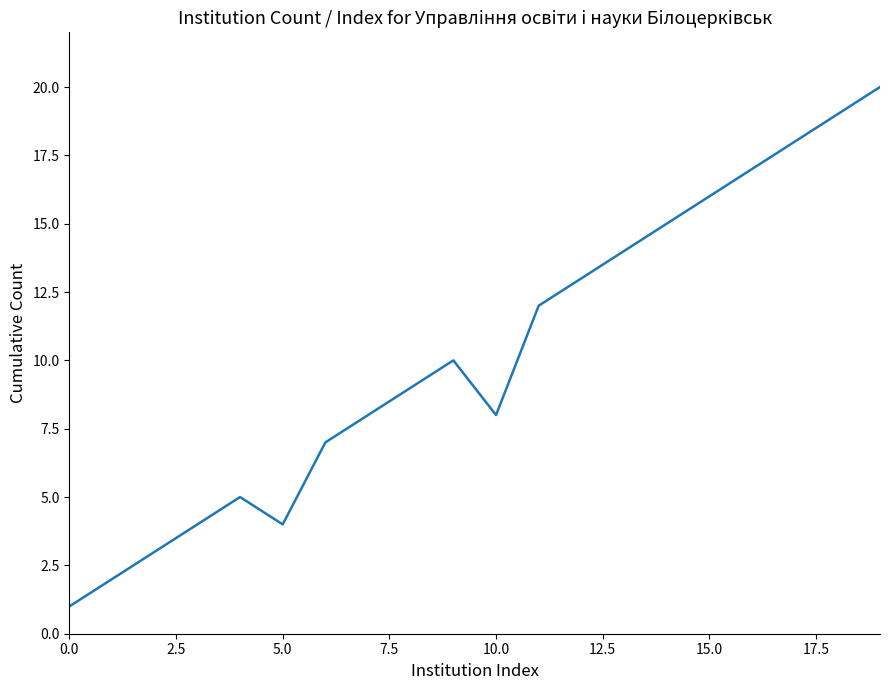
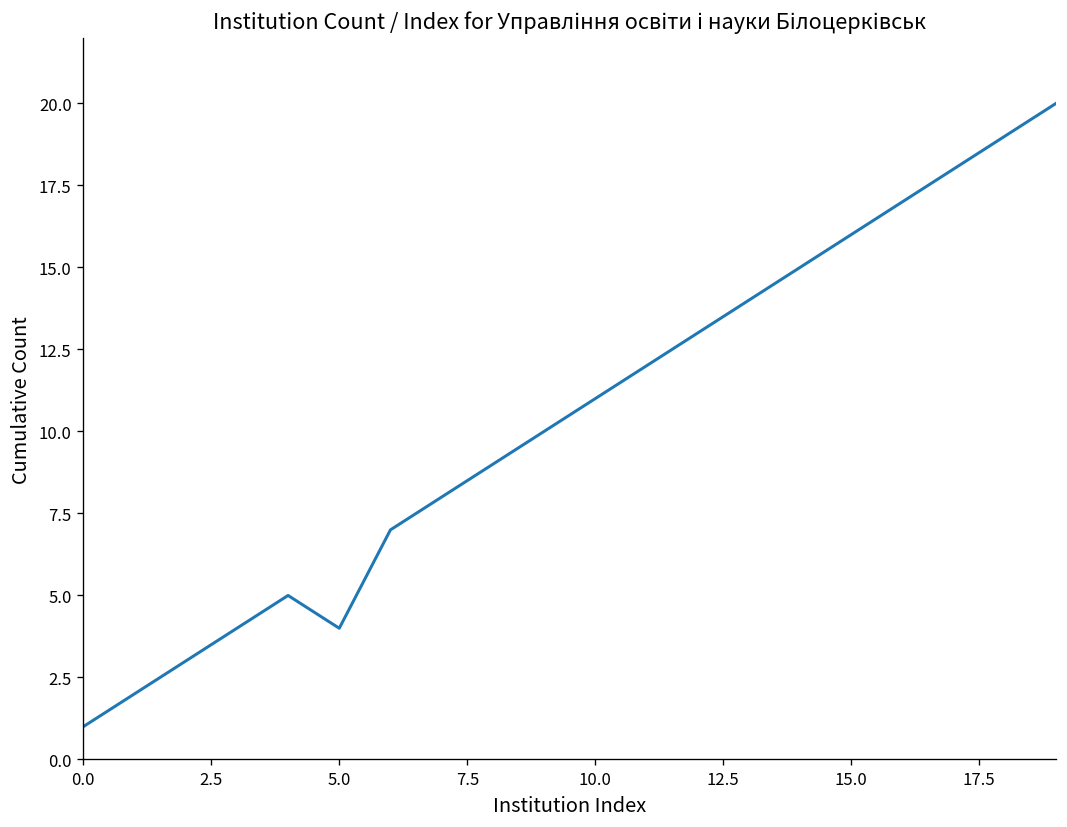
  {
    "0.0": 1,
    "5.0": 4,
-   "10.0": 8,
+   "10.0": 11,
    "15.0": 16
  }
